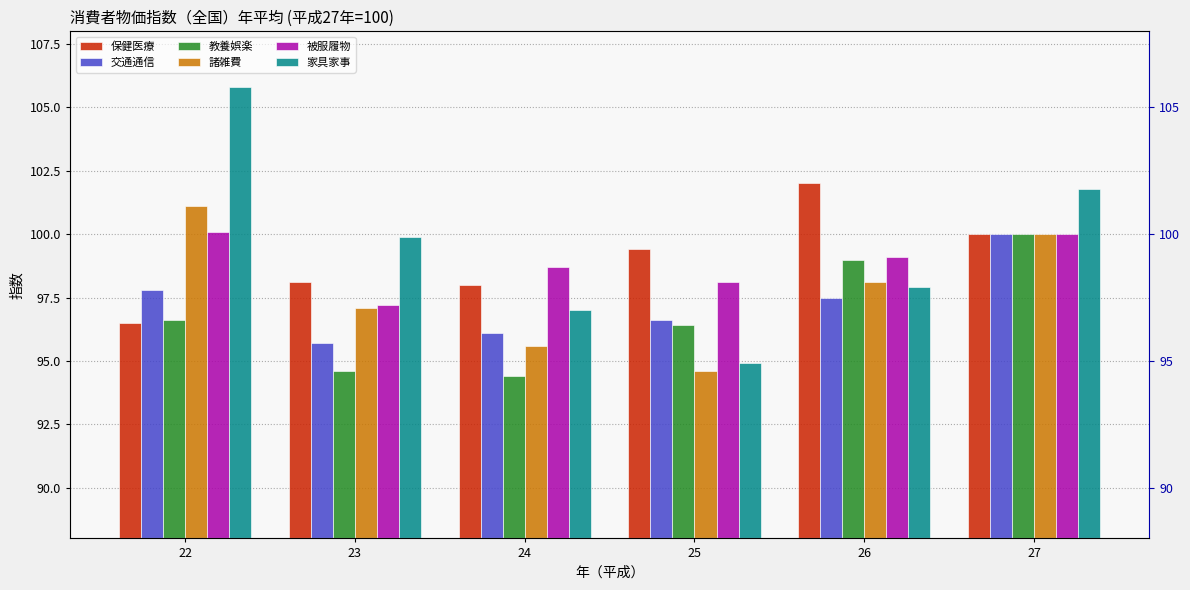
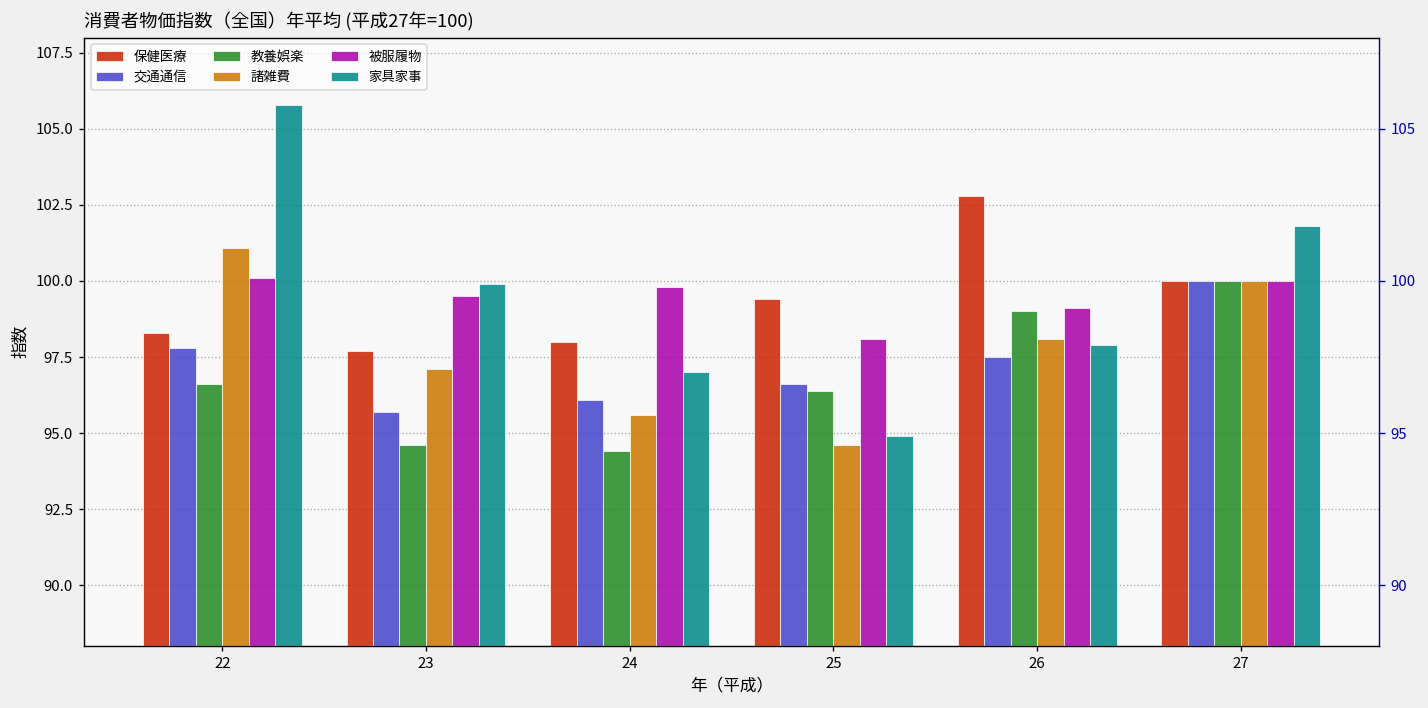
  {
    "保健医療": {
-     "22": 96.5,
-     "23": 98.1,
+     "22": 98.3,
+     "23": 97.7,
      "24": 98.0,
      "25": 99.4,
-     "26": 102.0,
+     "26": 102.8,
      "27": 100.0
    },
    "交通通信": {
      "22": 97.8,
      "23": 95.7,
      "24": 96.1,
      "25": 96.6,
      "26": 97.5,
      "27": 100.0
    },
    "教養娯楽": {
      "22": 96.6,
      "23": 94.6,
      "24": 94.4,
      "25": 96.4,
      "26": 99.0,
      "27": 100.0
    },
    "諸雑費": {
      "22": 101.1,
      "23": 97.1,
      "24": 95.6,
      "25": 94.6,
      "26": 98.1,
      "27": 100.0
    },
    "被服履物": {
      "22": 100.1,
-     "23": 97.2,
-     "24": 98.7,
+     "23": 99.5,
+     "24": 99.8,
      "25": 98.1,
      "26": 99.1,
      "27": 100.0
    },
    "家具家事": {
      "22": 105.8,
      "23": 99.9,
      "24": 97.0,
      "25": 94.9,
      "26": 97.9,
      "27": 101.8
    }
  }
